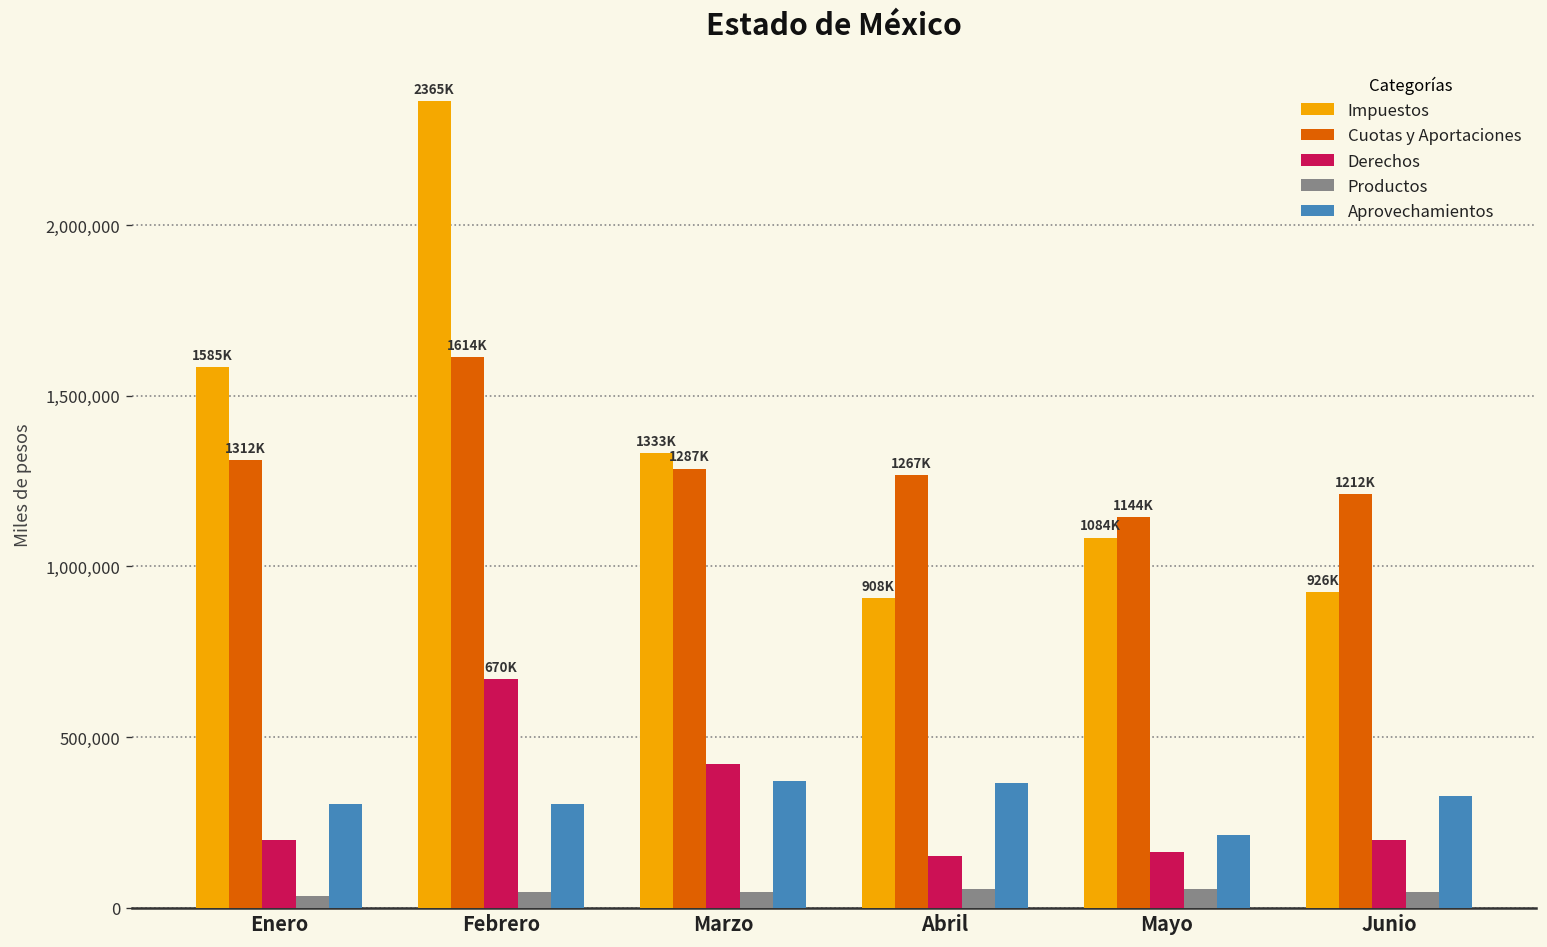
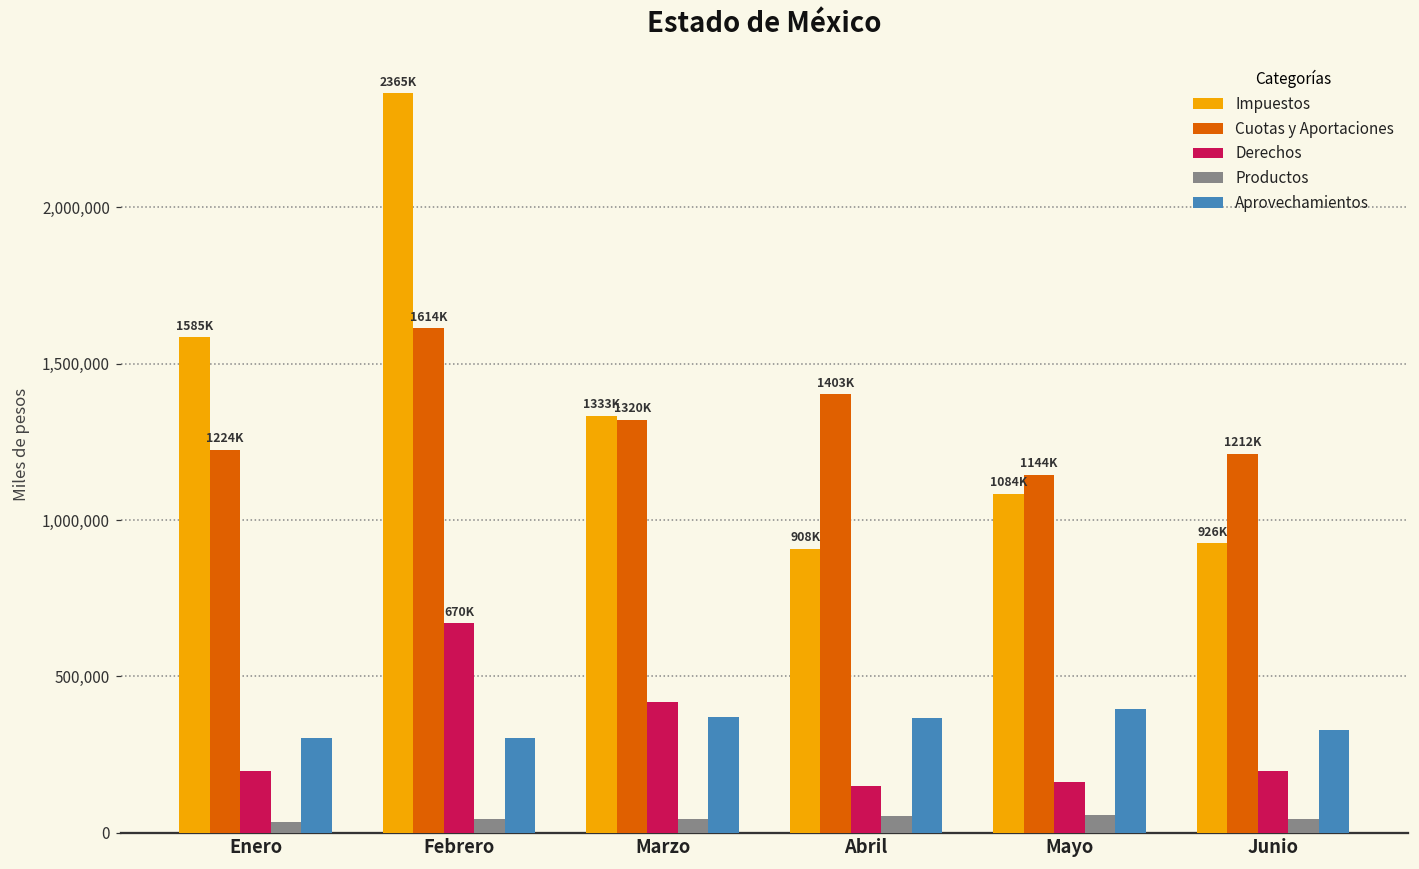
  {
    "Impuestos": {
      "Enero": "1585K",
      "Febrero": "2365K",
      "Marzo": "1333K",
      "Abril": "908K",
      "Mayo": "1084K",
      "Junio": "926K"
    },
    "Cuotas y Aportaciones": {
-     "Enero": "1312K",
+     "Enero": "1224K",
      "Febrero": "1614K",
-     "Marzo": "1287K",
-     "Abril": "1267K",
+     "Marzo": "1320K",
+     "Abril": "1403K",
      "Mayo": "1144K",
      "Junio": "1212K"
    },
    "Derechos": {
      "Febrero": "670K"
    },
    "Productos": {
      "Enero": "40,000",
      "Febrero": "40,000",
      "Marzo": "40,000",
      "Abril": "50,000",
      "Mayo": "60,000",
      "Junio": "40,000"
    },
    "Aprovechamientos": {
      "Enero": "300,000",
      "Febrero": "300,000",
      "Marzo": "370,000",
      "Abril": "370,000",
-     "Mayo": "210,000",
+     "Mayo": "400,000",
      "Junio": "330,000"
    }
  }
